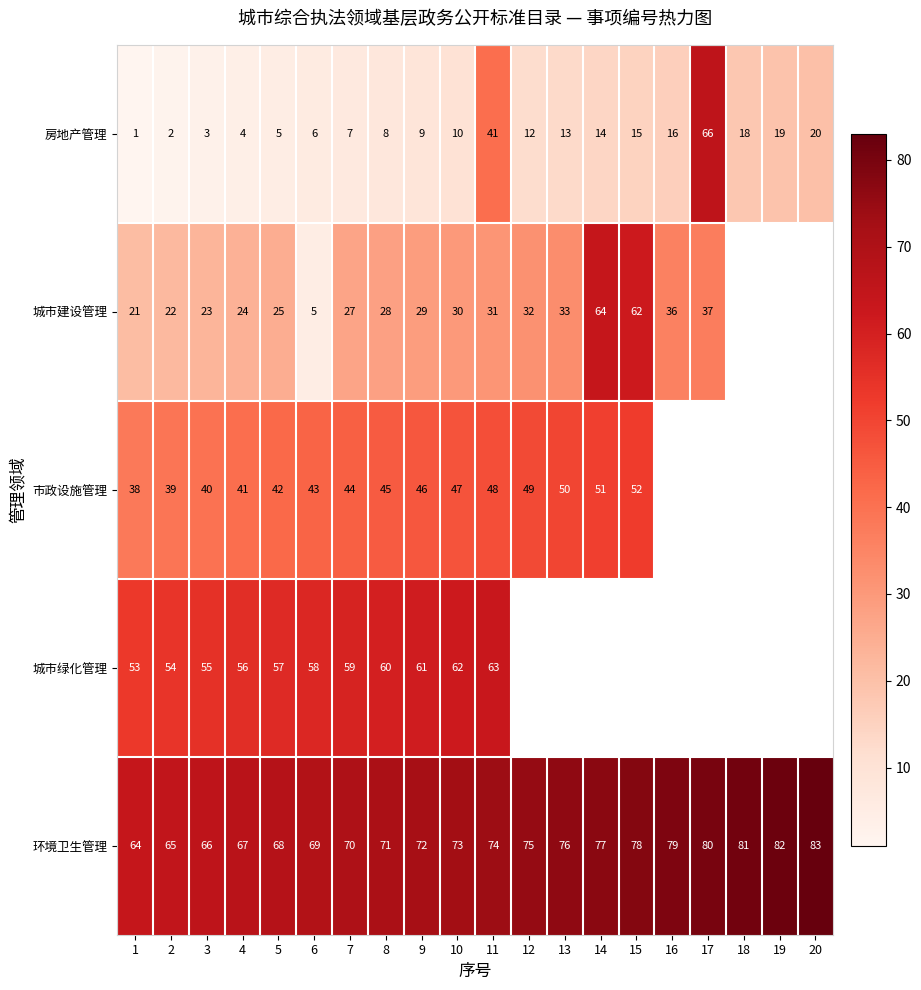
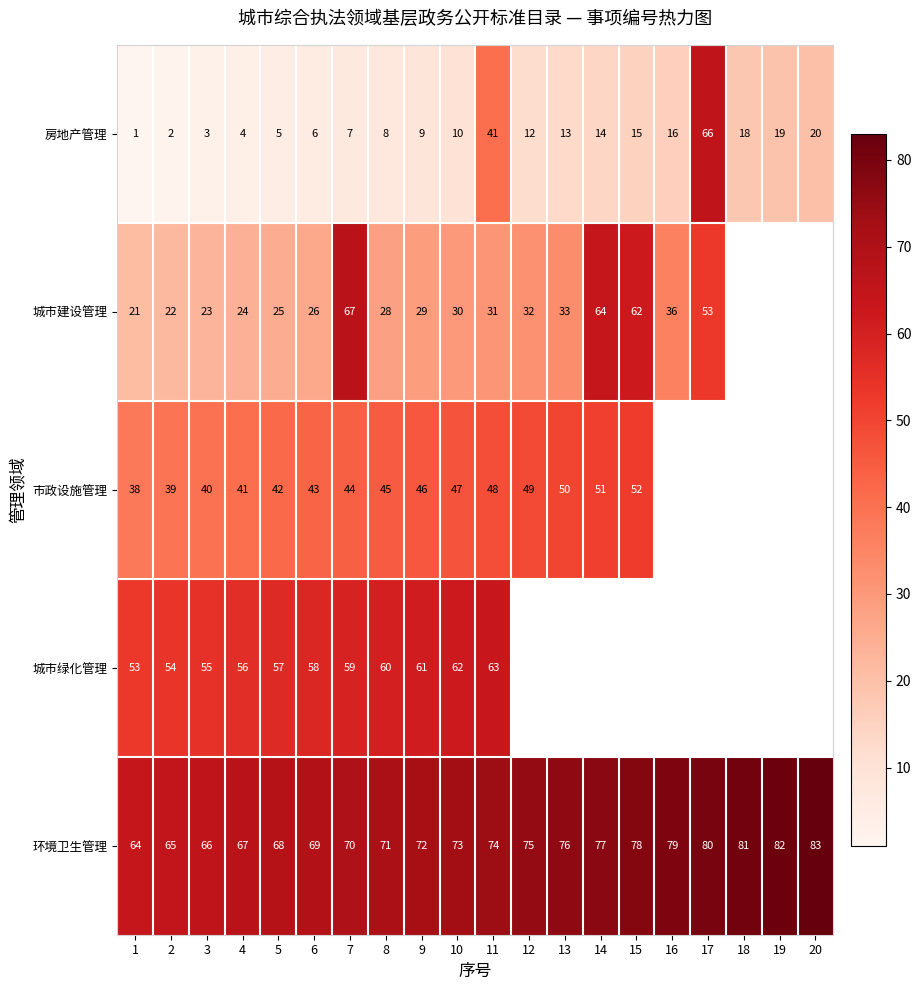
  {
    "房地产管理": {
      "1": 1,
      "2": 2,
      "3": 3,
      "4": 4,
      "5": 5,
      "6": 6,
      "7": 7,
      "8": 8,
      "9": 9,
      "10": 10,
      "11": 41,
      "12": 12,
      "13": 13,
      "14": 14,
      "15": 15,
      "16": 16,
      "17": 66,
      "18": 18,
      "19": 19,
      "20": 20
    },
    "城市建设管理": {
      "1": 21,
      "2": 22,
      "3": 23,
      "4": 24,
      "5": 25,
-     "6": 5,
-     "7": 27,
+     "6": 26,
+     "7": 67,
      "8": 28,
      "9": 29,
      "10": 30,
      "11": 31,
      "12": 32,
      "13": 33,
      "14": 64,
      "15": 62,
      "16": 36,
-     "17": 37
+     "17": 53
    },
    "市政设施管理": {
      "1": 38,
      "2": 39,
      "3": 40,
      "4": 41,
      "5": 42,
      "6": 43,
      "7": 44,
      "8": 45,
      "9": 46,
      "10": 47,
      "11": 48,
      "12": 49,
      "13": 50,
      "14": 51,
      "15": 52
    },
    "城市绿化管理": {
      "1": 53,
      "2": 54,
      "3": 55,
      "4": 56,
      "5": 57,
      "6": 58,
      "7": 59,
      "8": 60,
      "9": 61,
      "10": 62,
      "11": 63
    },
    "环境卫生管理": {
      "1": 64,
      "2": 65,
      "3": 66,
      "4": 67,
      "5": 68,
      "6": 69,
      "7": 70,
      "8": 71,
      "9": 72,
      "10": 73,
      "11": 74,
      "12": 75,
      "13": 76,
      "14": 77,
      "15": 78,
      "16": 79,
      "17": 80,
      "18": 81,
      "19": 82,
      "20": 83
    }
  }
